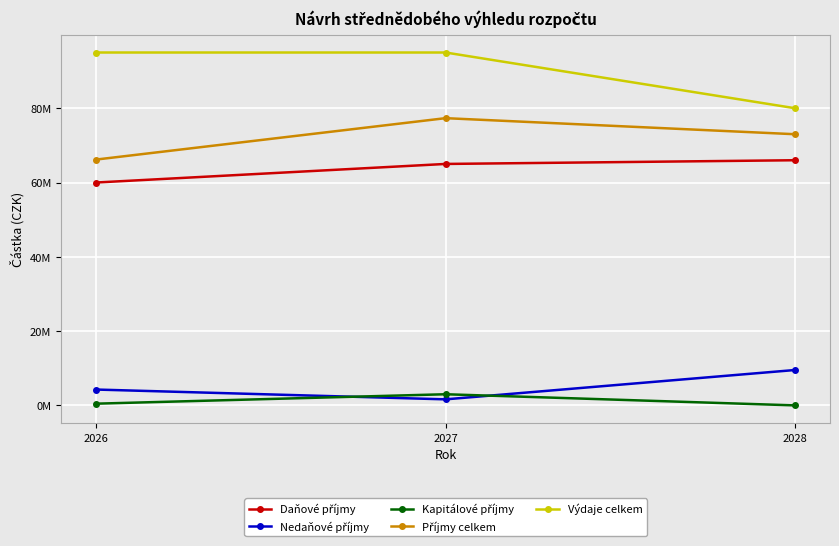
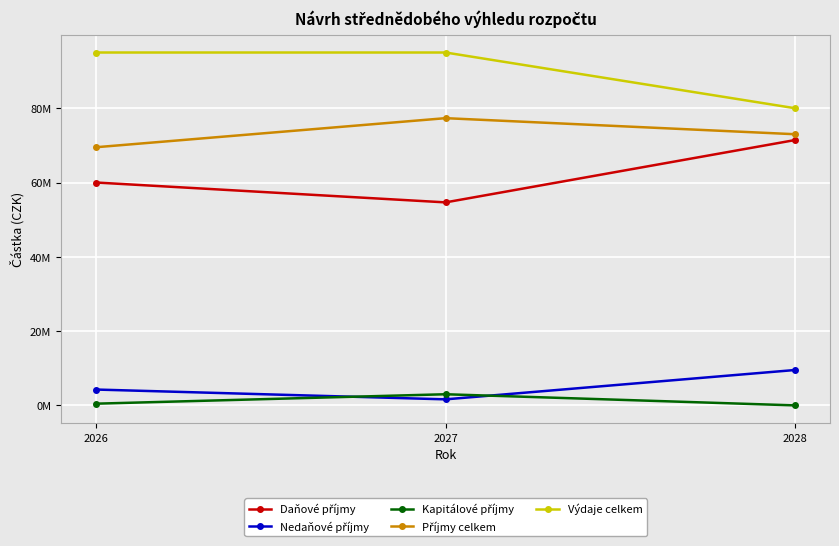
  {
    "Daňové příjmy": {
      "2026": 60000000,
-     "2027": 65000000,
-     "2028": 66000000
+     "2027": 55000000,
+     "2028": 71000000
    },
    "Nedaňové příjmy": {
      "2026": 4000000,
      "2027": 2000000,
      "2028": 10000000
    },
    "Kapitálové příjmy": {
      "2026": 0,
      "2027": 3000000,
      "2028": 0
    },
    "Příjmy celkem": {
-     "2026": 66000000,
+     "2026": 70000000,
      "2027": 77000000,
      "2028": 73000000
    },
    "Výdaje celkem": {
      "2026": 95000000,
      "2027": 95000000,
      "2028": 80000000
    }
  }
